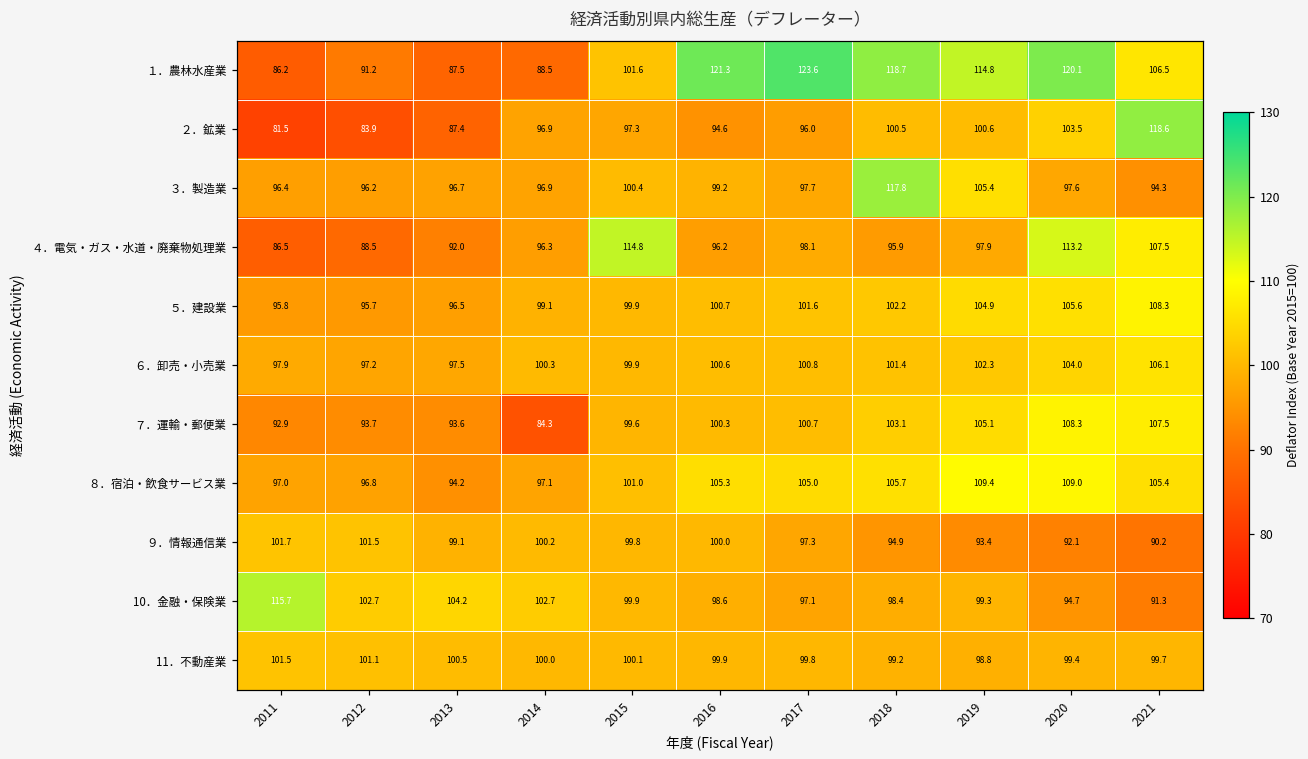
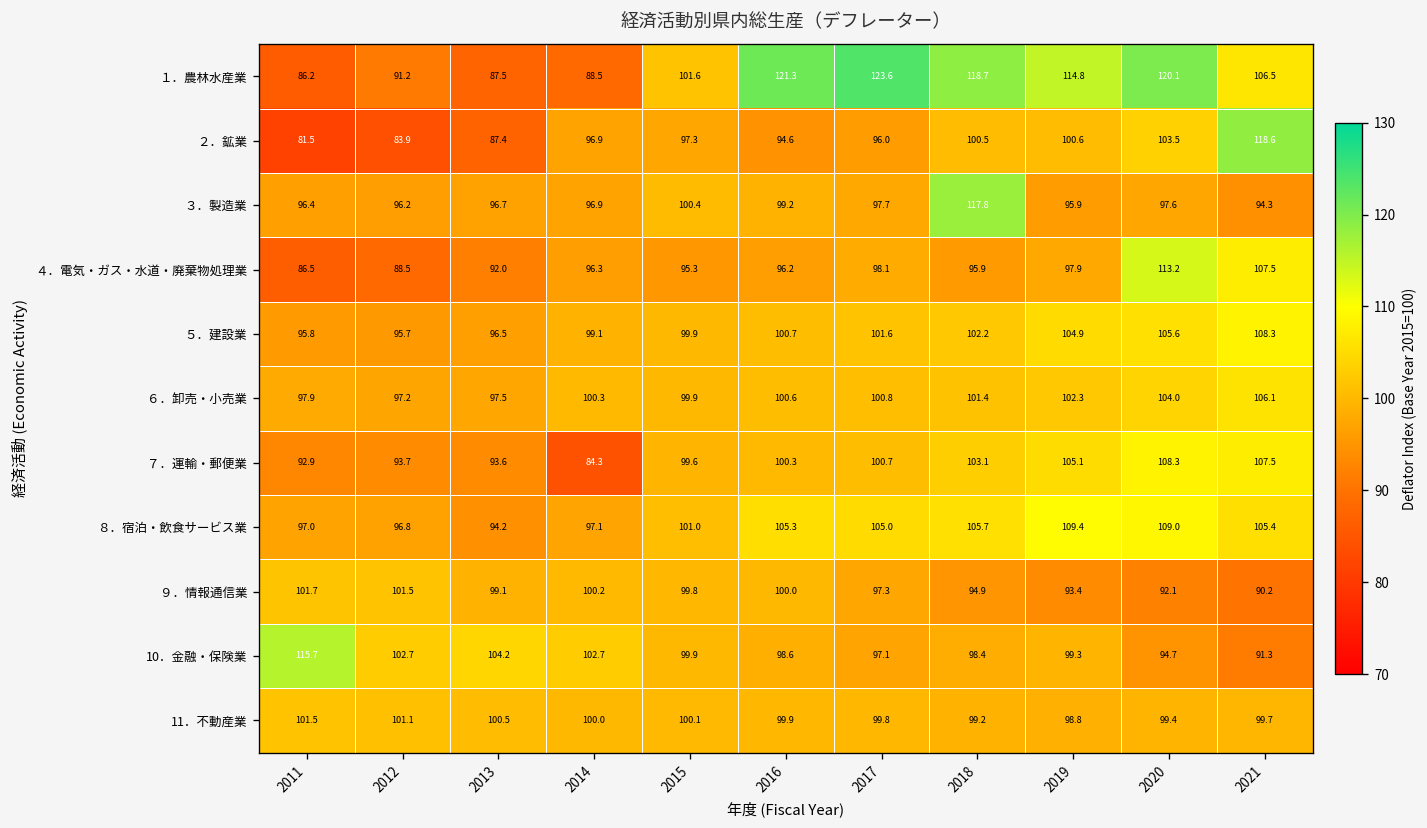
  {
    "１．農林水産業": {
      "2011": 86.2,
      "2012": 91.2,
      "2013": 87.5,
      "2014": 88.5,
      "2015": 101.6,
      "2016": 121.3,
      "2017": 123.6,
      "2018": 118.7,
      "2019": 114.8,
      "2020": 120.1,
      "2021": 106.5
    },
    "２．鉱業": {
      "2011": 81.5,
      "2012": 83.9,
      "2013": 87.4,
      "2014": 96.9,
      "2015": 97.3,
      "2016": 94.6,
      "2017": 96.0,
      "2018": 100.5,
      "2019": 100.6,
      "2020": 103.5,
      "2021": 118.6
    },
    "３．製造業": {
      "2011": 96.4,
      "2012": 96.2,
      "2013": 96.7,
      "2014": 96.9,
      "2015": 100.4,
      "2016": 99.2,
      "2017": 97.7,
      "2018": 117.8,
-     "2019": 105.4,
+     "2019": 95.9,
      "2020": 97.6,
      "2021": 94.3
    },
    "４．電気・ガス・水道・廃棄物処理業": {
      "2011": 86.5,
      "2012": 88.5,
      "2013": 92.0,
      "2014": 96.3,
-     "2015": 114.8,
+     "2015": 95.3,
      "2016": 96.2,
      "2017": 98.1,
      "2018": 95.9,
      "2019": 97.9,
      "2020": 113.2,
      "2021": 107.5
    },
    "５．建設業": {
      "2011": 95.8,
      "2012": 95.7,
      "2013": 96.5,
      "2014": 99.1,
      "2015": 99.9,
      "2016": 100.7,
      "2017": 101.6,
      "2018": 102.2,
      "2019": 104.9,
      "2020": 105.6,
      "2021": 108.3
    },
    "６．卸売・小売業": {
      "2011": 97.9,
      "2012": 97.2,
      "2013": 97.5,
      "2014": 100.3,
      "2015": 99.9,
      "2016": 100.6,
      "2017": 100.8,
      "2018": 101.4,
      "2019": 102.3,
      "2020": 104.0,
      "2021": 106.1
    },
    "７．運輸・郵便業": {
      "2011": 92.9,
      "2012": 93.7,
      "2013": 93.6,
      "2014": 84.3,
      "2015": 99.6,
      "2016": 100.3,
      "2017": 100.7,
      "2018": 103.1,
      "2019": 105.1,
      "2020": 108.3,
      "2021": 107.5
    },
    "８．宿泊・飲食サービス業": {
      "2011": 97.0,
      "2012": 96.8,
      "2013": 94.2,
      "2014": 97.1,
      "2015": 101.0,
      "2016": 105.3,
      "2017": 105.0,
      "2018": 105.7,
      "2019": 109.4,
      "2020": 109.0,
      "2021": 105.4
    },
    "９．情報通信業": {
      "2011": 101.7,
      "2012": 101.5,
      "2013": 99.1,
      "2014": 100.2,
      "2015": 99.8,
      "2016": 100.0,
      "2017": 97.3,
      "2018": 94.9,
      "2019": 93.4,
      "2020": 92.1,
      "2021": 90.2
    },
    "10．金融・保険業": {
      "2011": 115.7,
      "2012": 102.7,
      "2013": 104.2,
      "2014": 102.7,
      "2015": 99.9,
      "2016": 98.6,
      "2017": 97.1,
      "2018": 98.4,
      "2019": 99.3,
      "2020": 94.7,
      "2021": 91.3
    },
    "11．不動産業": {
      "2011": 101.5,
      "2012": 101.1,
      "2013": 100.5,
      "2014": 100.0,
      "2015": 100.1,
      "2016": 99.9,
      "2017": 99.8,
      "2018": 99.2,
      "2019": 98.8,
      "2020": 99.4,
      "2021": 99.7
    }
  }
